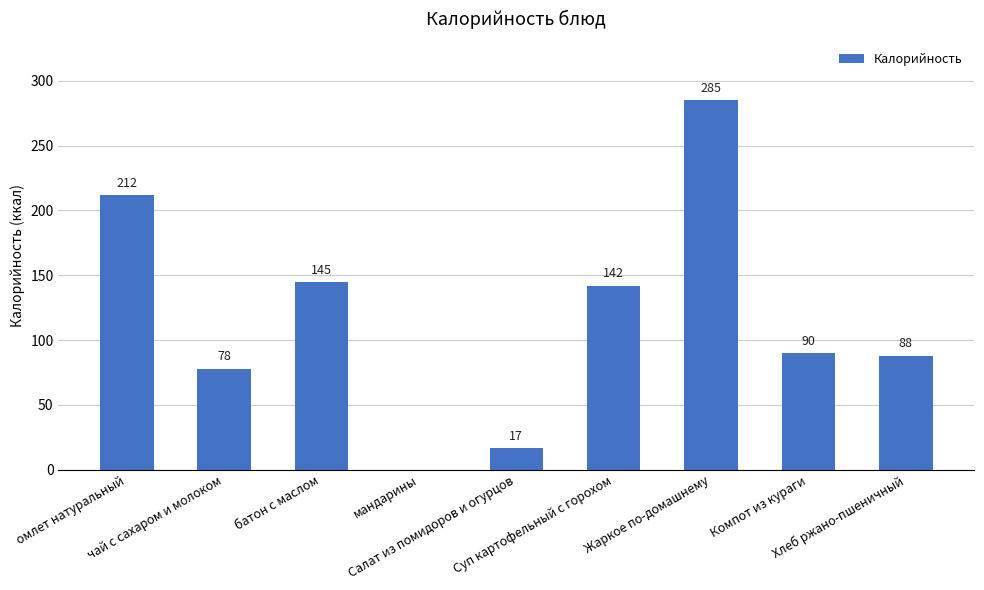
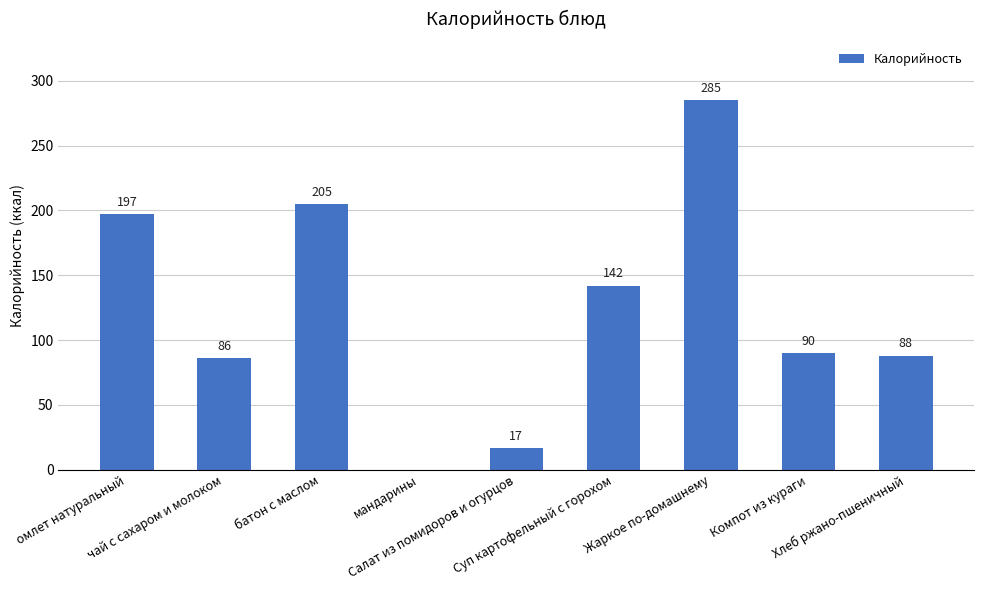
  {
-   "омлет натуральный": 212,
-   "чай с сахаром и молоком": 78,
-   "батон с маслом": 145,
+   "омлет натуральный": 197,
+   "чай с сахаром и молоком": 86,
+   "батон с маслом": 205,
    "Салат из помидоров и огурцов": 17,
    "Суп картофельный с горохом": 142,
    "Жаркое по-домашнему": 285,
    "Компот из кураги": 90,
    "Хлеб ржано-пшеничный": 88
  }
